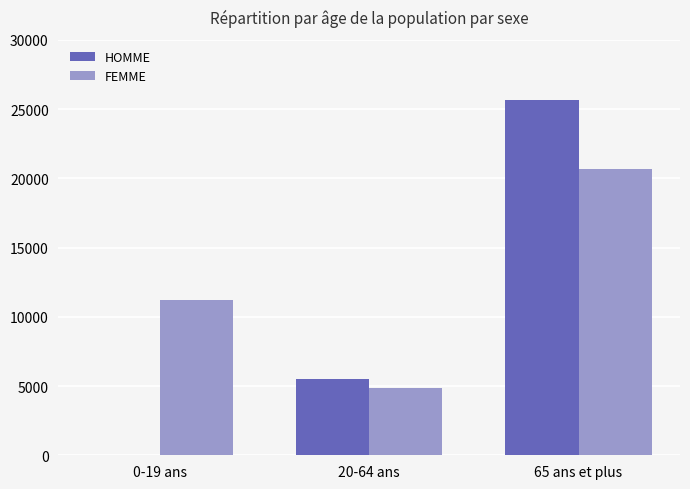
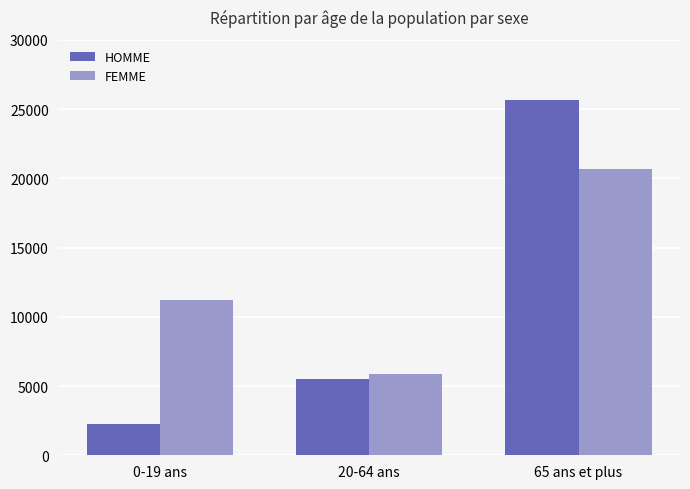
  {
    "HOMME": {
-     "0-19 ans": 0,
+     "0-19 ans": 2200,
      "20-64 ans": 5500,
      "65 ans et plus": 25700
    },
    "FEMME": {
      "0-19 ans": 11200,
-     "20-64 ans": 4900,
+     "20-64 ans": 5900,
      "65 ans et plus": 20700
    }
  }
